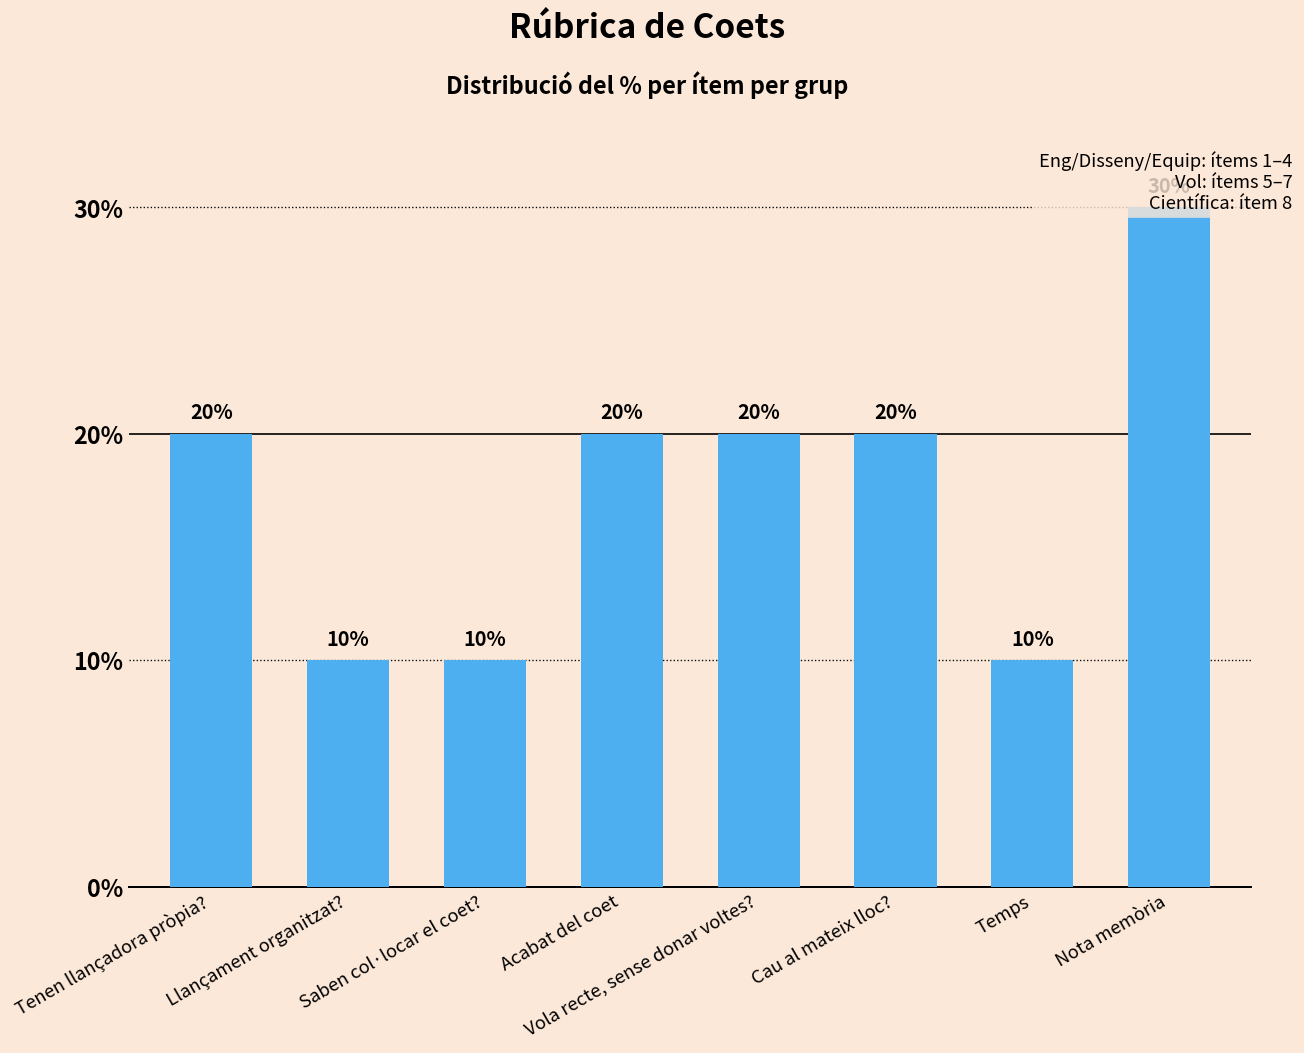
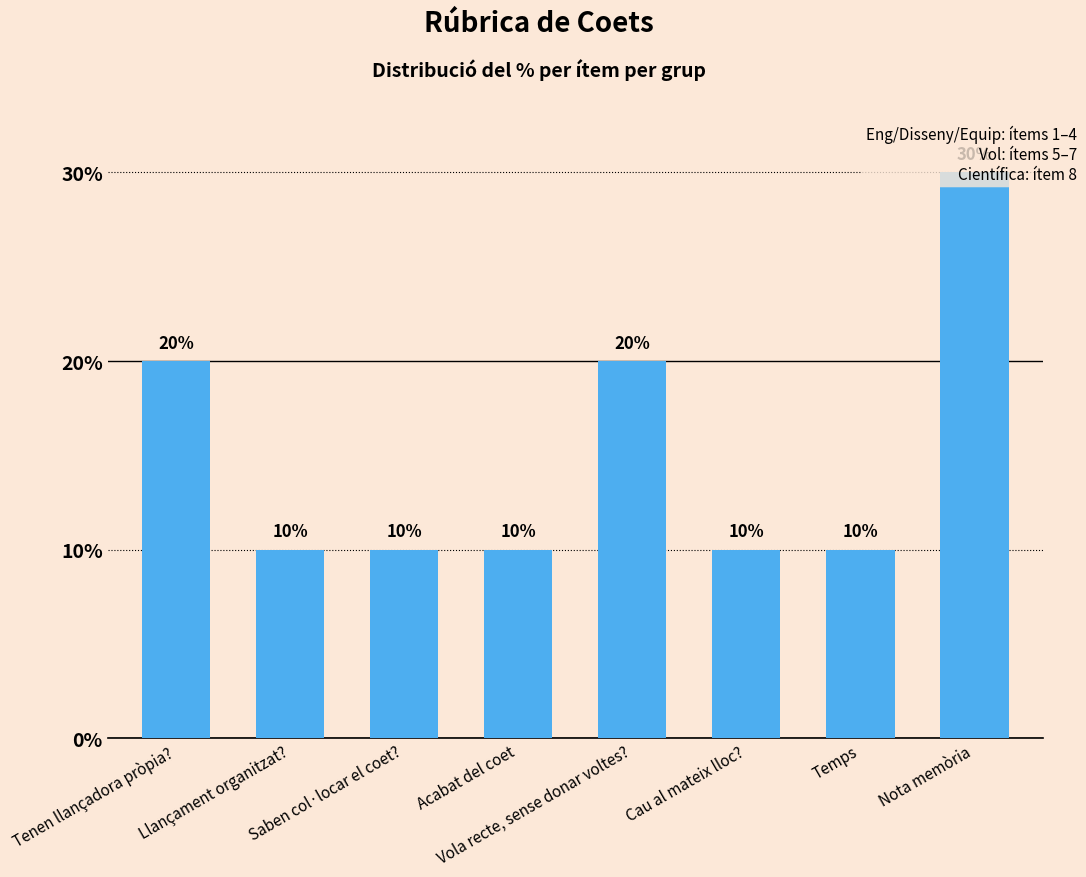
  {
    "Tenen llançadora pròpia?": "20%",
    "Llançament organitzat?": "10%",
    "Saben col·locar el coet?": "10%",
-   "Acabat del coet": "20%",
+   "Acabat del coet": "10%",
    "Vola recte, sense donar voltes?": "20%",
-   "Cau al mateix lloc?": "20%",
+   "Cau al mateix lloc?": "10%",
    "Temps": "10%"
  }
